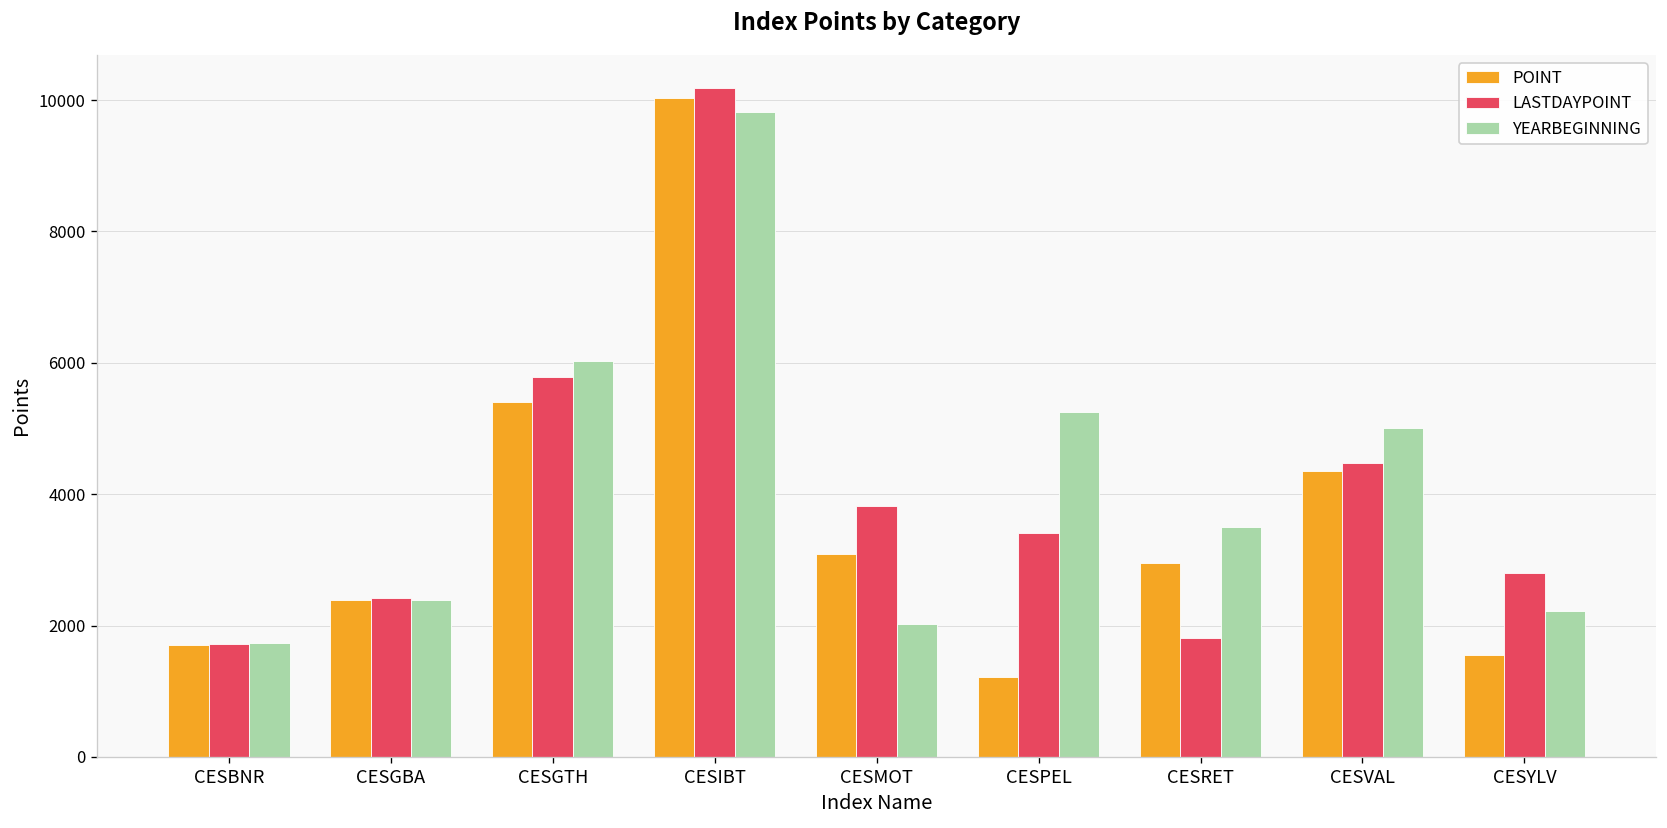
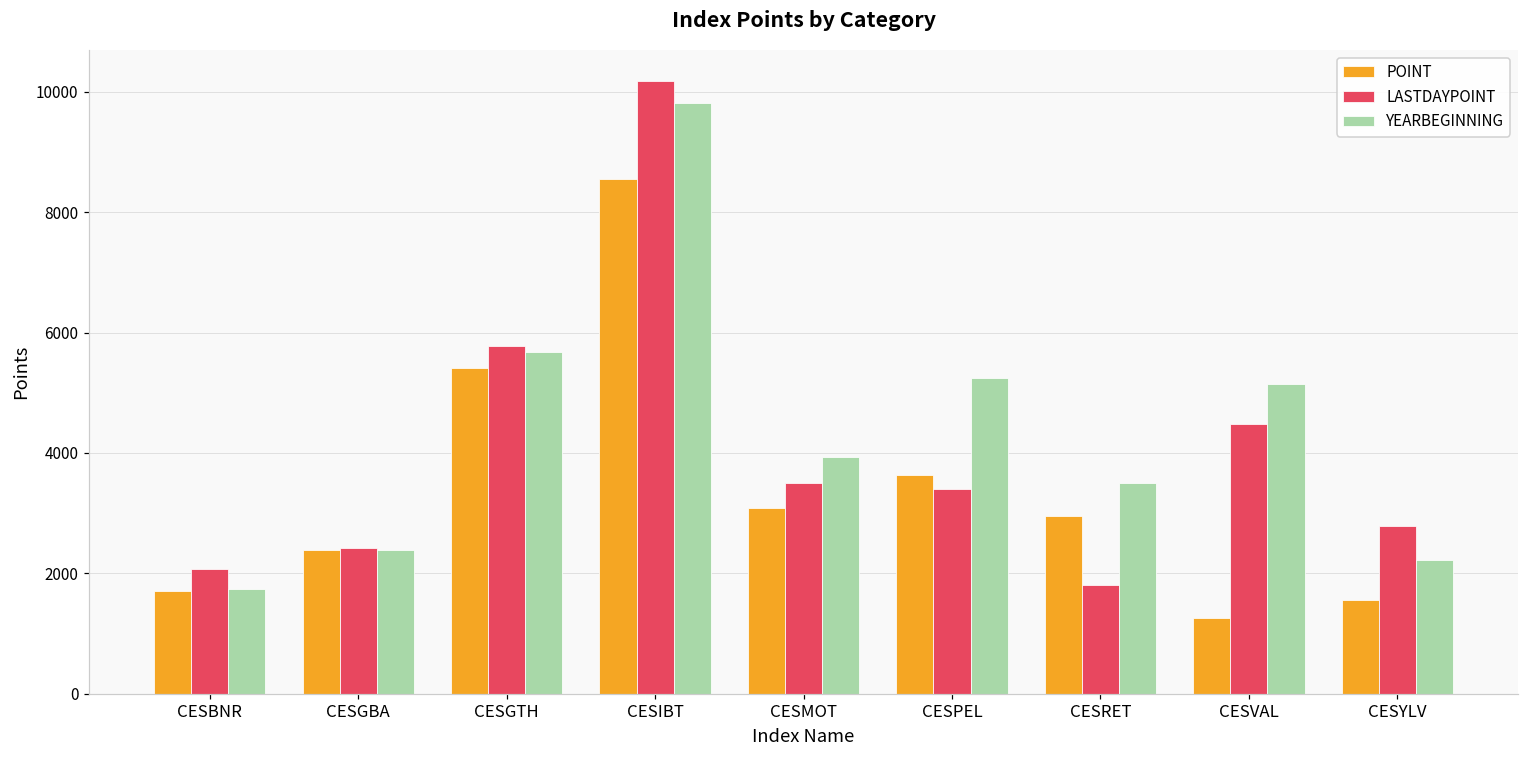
  {
    "POINT": {
      "CESBNR": 1700,
      "CESGBA": 2400,
      "CESGTH": 5400,
-     "CESIBT": 10000,
+     "CESIBT": 8600,
      "CESMOT": 3100,
-     "CESPEL": 1200,
+     "CESPEL": 3600,
      "CESRET": 2900,
-     "CESVAL": 4400,
+     "CESVAL": 1300,
      "CESYLV": 1600
    },
    "LASTDAYPOINT": {
-     "CESBNR": 1700,
+     "CESBNR": 2100,
      "CESGBA": 2400,
      "CESGTH": 5800,
      "CESIBT": 10200,
-     "CESMOT": 3800,
+     "CESMOT": 3500,
      "CESPEL": 3400,
      "CESRET": 1800,
      "CESVAL": 4500,
      "CESYLV": 2800
    },
    "YEARBEGINNING": {
      "CESBNR": 1700,
      "CESGBA": 2400,
-     "CESGTH": 6000,
+     "CESGTH": 5700,
      "CESIBT": 9800,
-     "CESMOT": 2000,
+     "CESMOT": 3900,
      "CESPEL": 5200,
      "CESRET": 3500,
-     "CESVAL": 5000,
+     "CESVAL": 5200,
      "CESYLV": 2200
    }
  }
